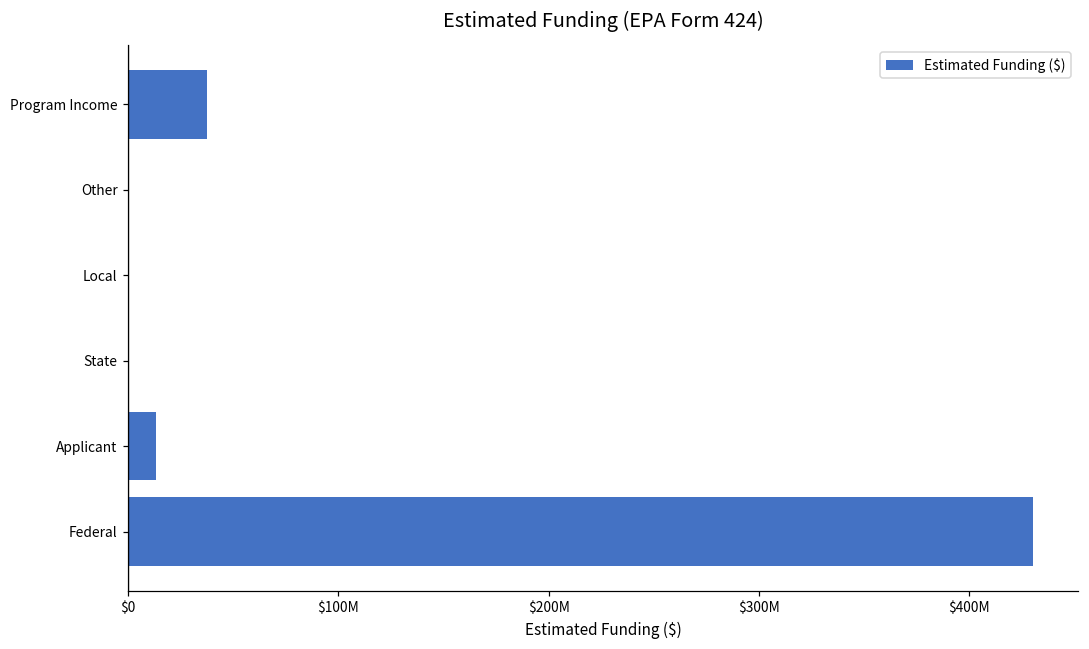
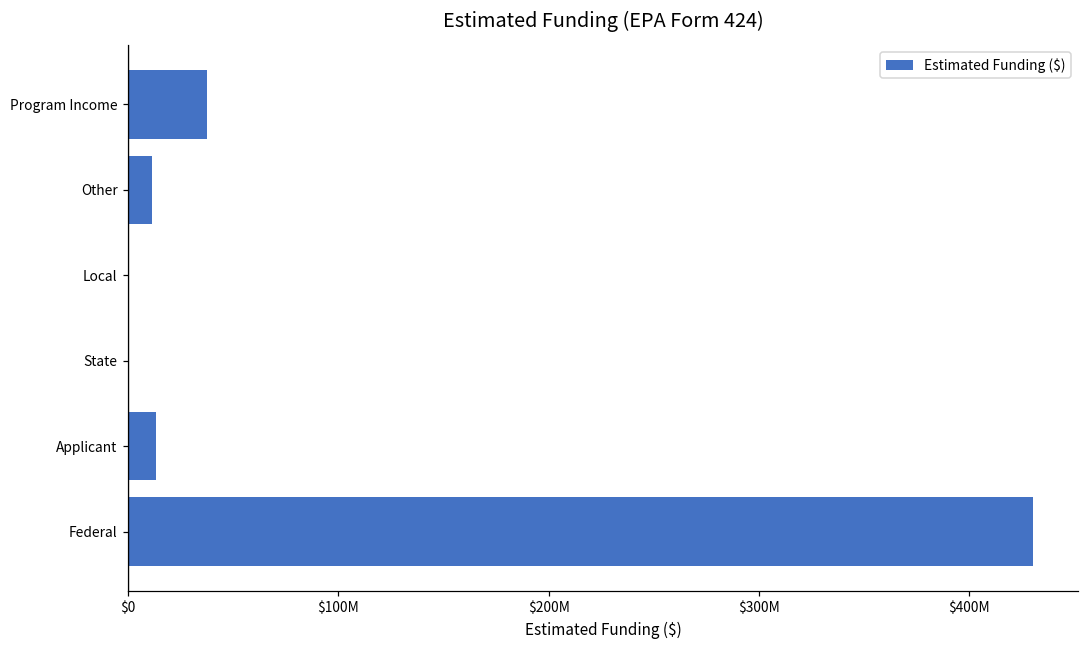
  {
    "Program Income": "$37000000",
-   "Other": "$0",
+   "Other": "$11000000",
    "Local": "$0",
    "State": "$0",
    "Applicant": "$13000000",
    "Federal": "$430000000"
  }
